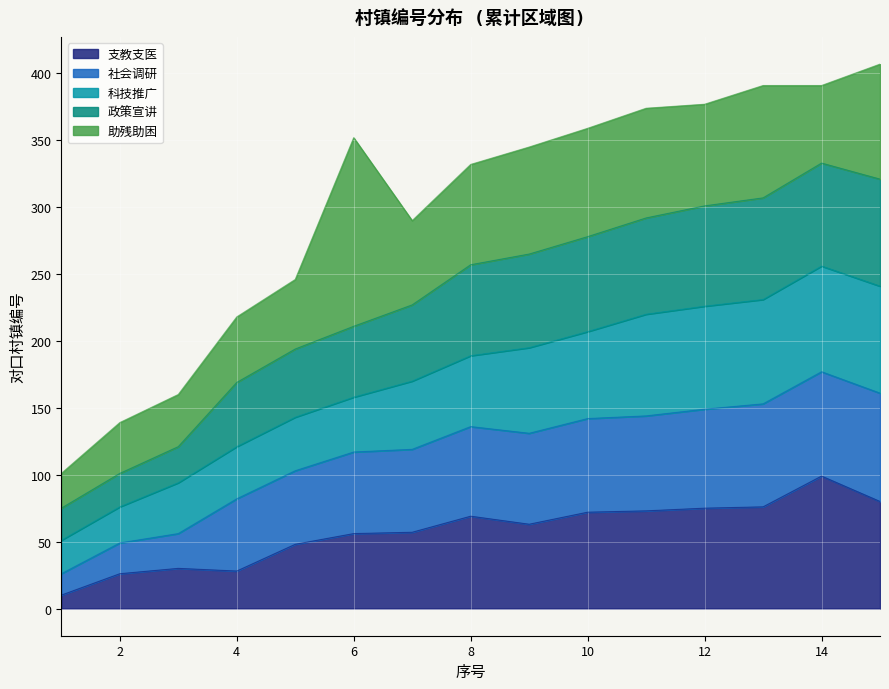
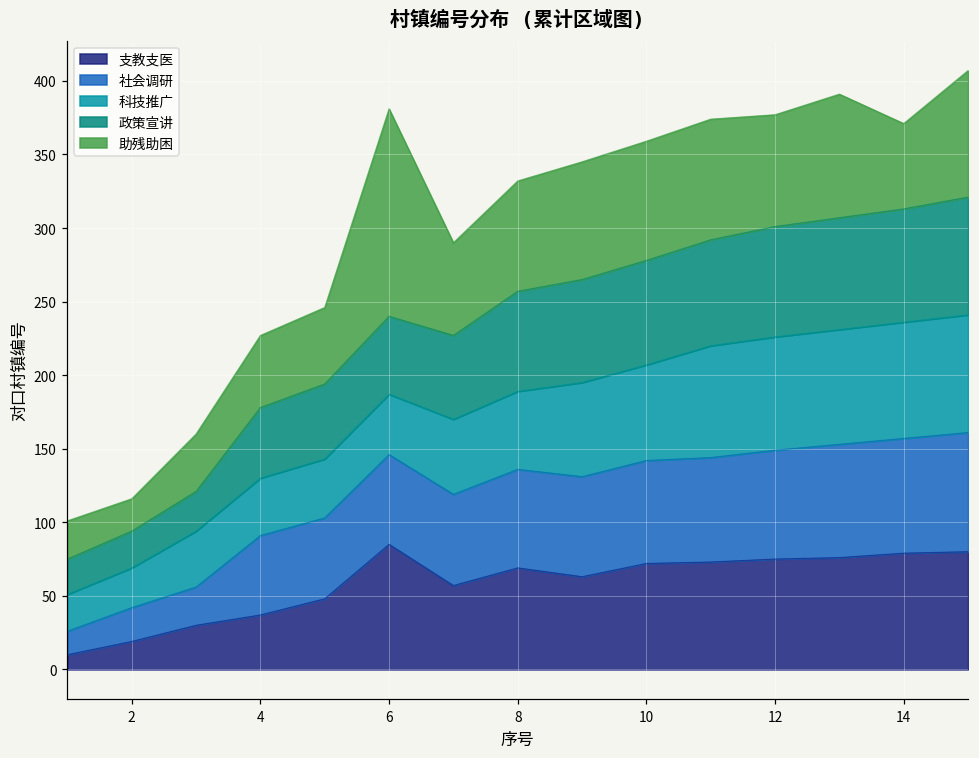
  {
    "支教支医": {
-     "2": 26,
-     "4": 28,
-     "6": 56,
+     "2": 19,
+     "4": 37,
+     "6": 85,
      "8": 69,
      "10": 72,
      "12": 75,
-     "14": 99
+     "14": 79
    },
    "助残助困": {
-     "2": 38,
+     "2": 22,
      "4": 49,
      "6": 141,
      "8": 75,
      "10": 81,
      "12": 76,
      "14": 58
    }
  }
